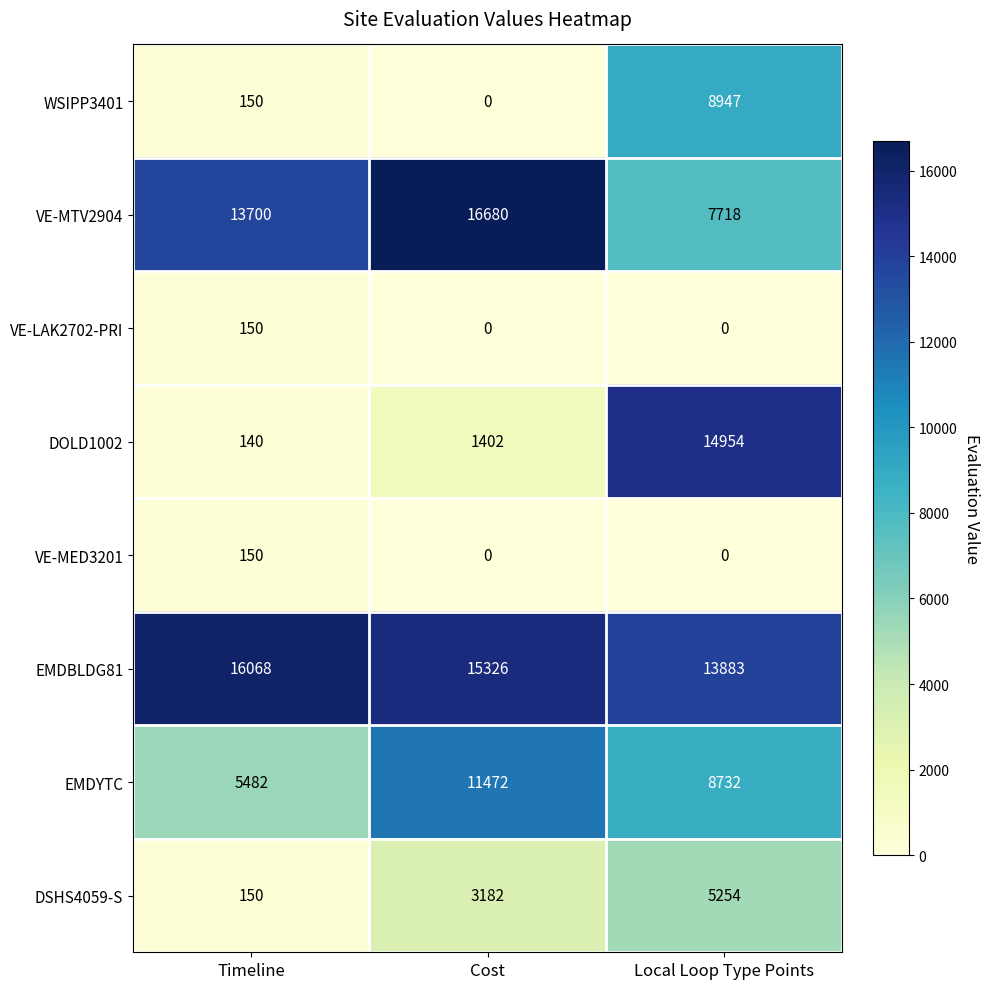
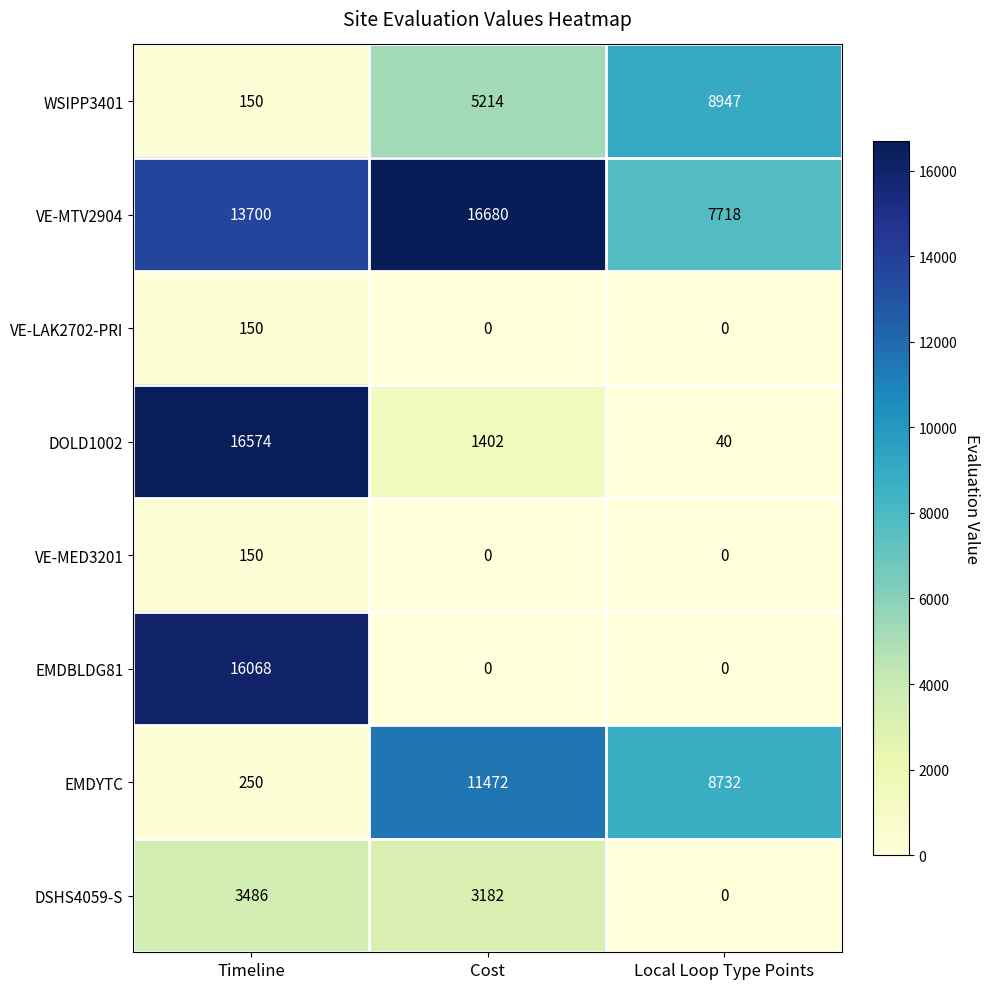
  {
    "WSIPP3401": {
      "Timeline": 150,
-     "Cost": 0,
+     "Cost": 5214,
      "Local Loop Type Points": 8947
    },
    "VE-MTV2904": {
      "Timeline": 13700,
      "Cost": 16680,
      "Local Loop Type Points": 7718
    },
    "VE-LAK2702-PRI": {
      "Timeline": 150,
      "Cost": 0,
      "Local Loop Type Points": 0
    },
    "DOLD1002": {
-     "Timeline": 140,
+     "Timeline": 16574,
      "Cost": 1402,
-     "Local Loop Type Points": 14954
+     "Local Loop Type Points": 40
    },
    "VE-MED3201": {
      "Timeline": 150,
      "Cost": 0,
      "Local Loop Type Points": 0
    },
    "EMDBLDG81": {
      "Timeline": 16068,
-     "Cost": 15326,
-     "Local Loop Type Points": 13883
+     "Cost": 0,
+     "Local Loop Type Points": 0
    },
    "EMDYTC": {
-     "Timeline": 5482,
+     "Timeline": 250,
      "Cost": 11472,
      "Local Loop Type Points": 8732
    },
    "DSHS4059-S": {
-     "Timeline": 150,
+     "Timeline": 3486,
      "Cost": 3182,
-     "Local Loop Type Points": 5254
+     "Local Loop Type Points": 0
    }
  }
